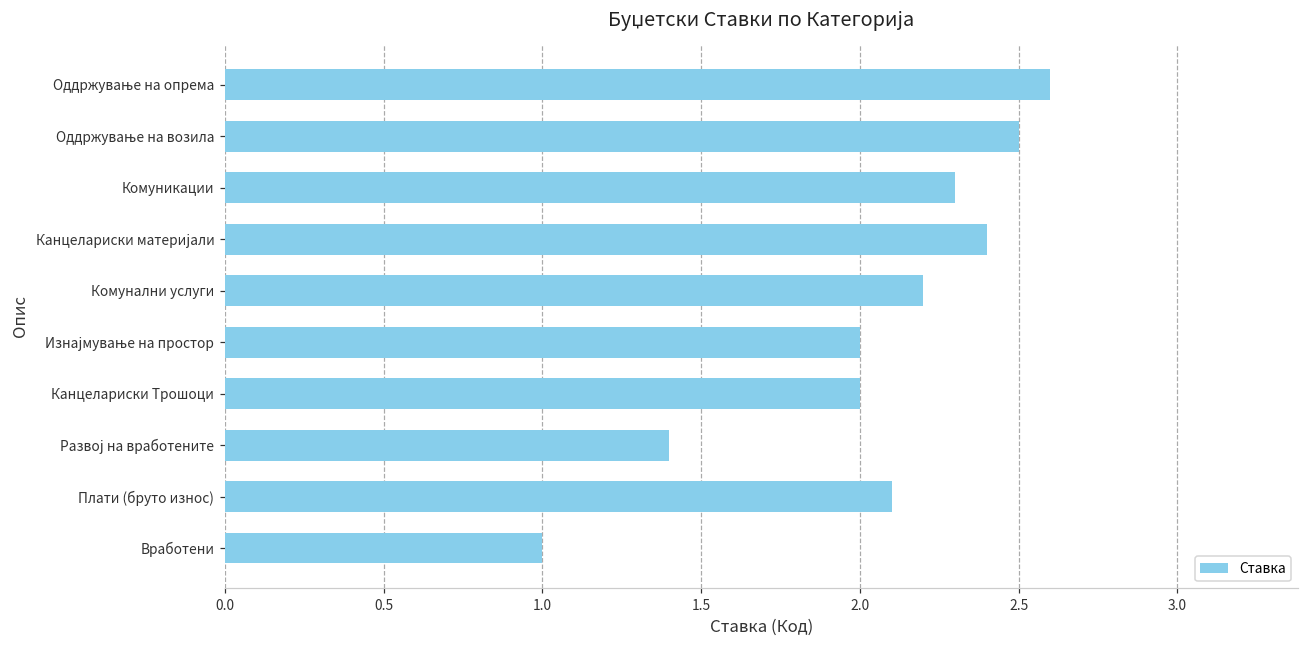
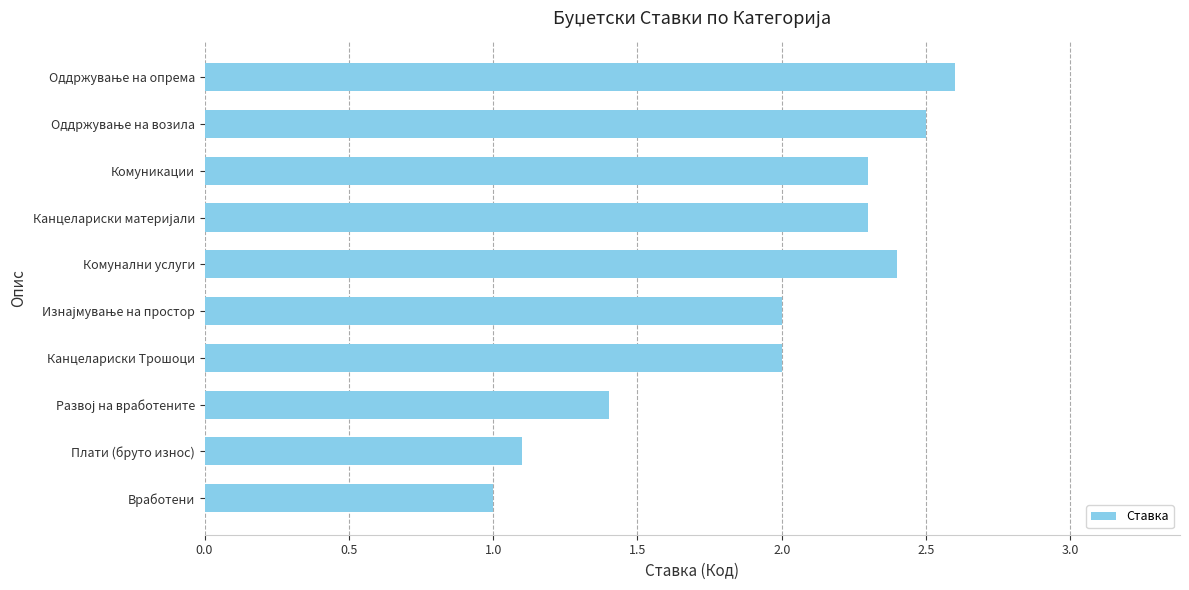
  {
    "Оддржување на опрема": 2.6,
    "Оддржување на возила": 2.5,
    "Комуникации": 2.3,
-   "Канцелариски материјали": 2.4,
-   "Комунални услуги": 2.2,
+   "Канцелариски материјали": 2.3,
+   "Комунални услуги": 2.4,
    "Изнајмување на простор": 2.0,
    "Канцелариски Трошоци": 2.0,
    "Развој на вработените": 1.4,
-   "Плати (бруто износ)": 2.1,
+   "Плати (бруто износ)": 1.1,
    "Вработени": 1.0
  }
